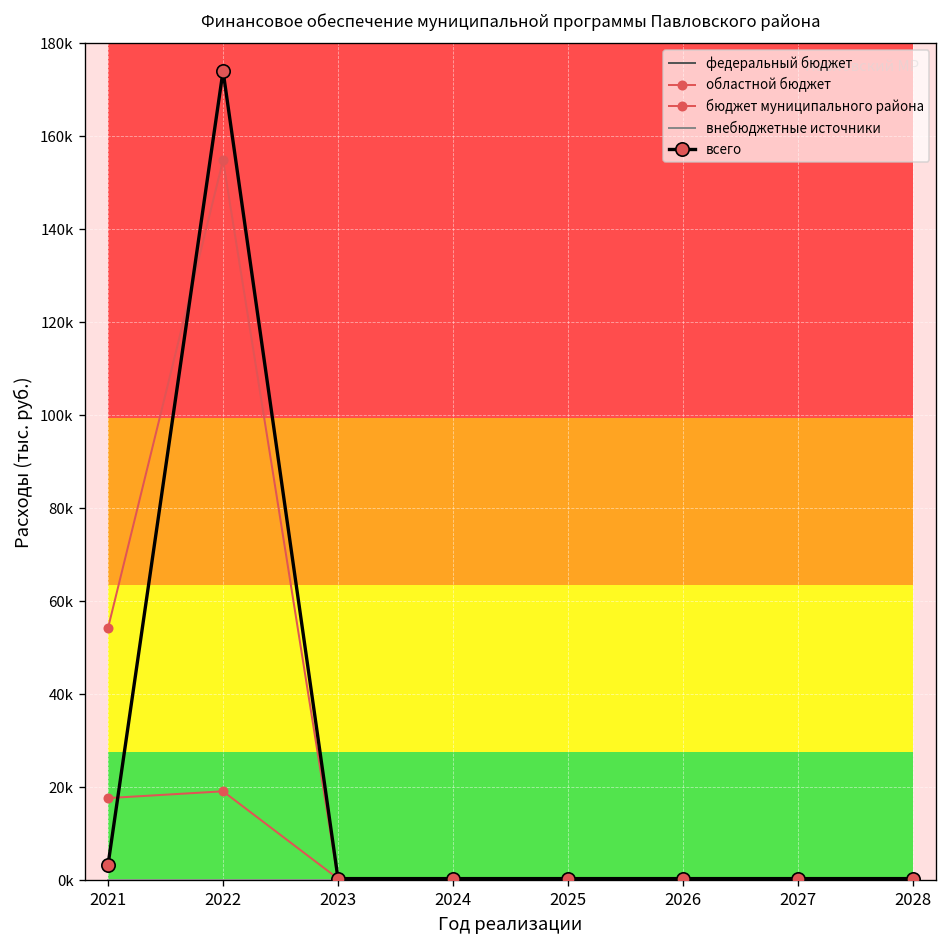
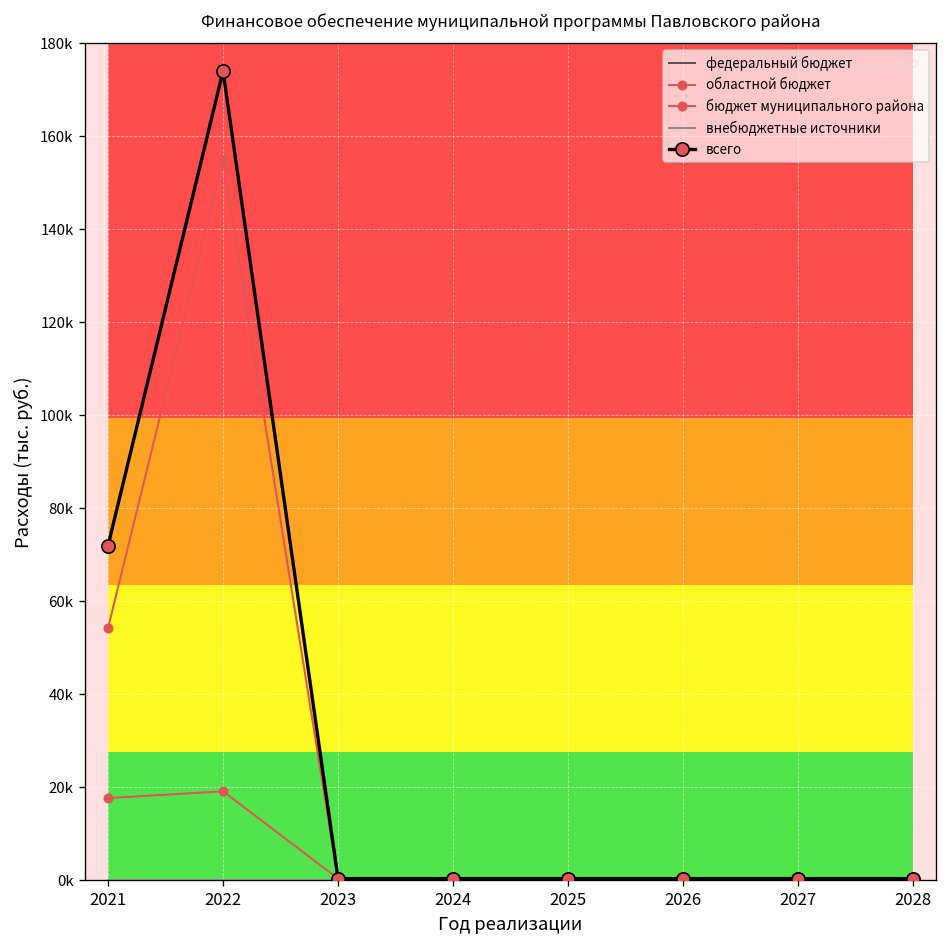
  {
    "внебюджетные источники": {
      "2021": 0,
      "2022": 0
    },
    "всего": {
-     "2021": 3000,
+     "2021": 72000,
      "2022": 174000
    }
  }
